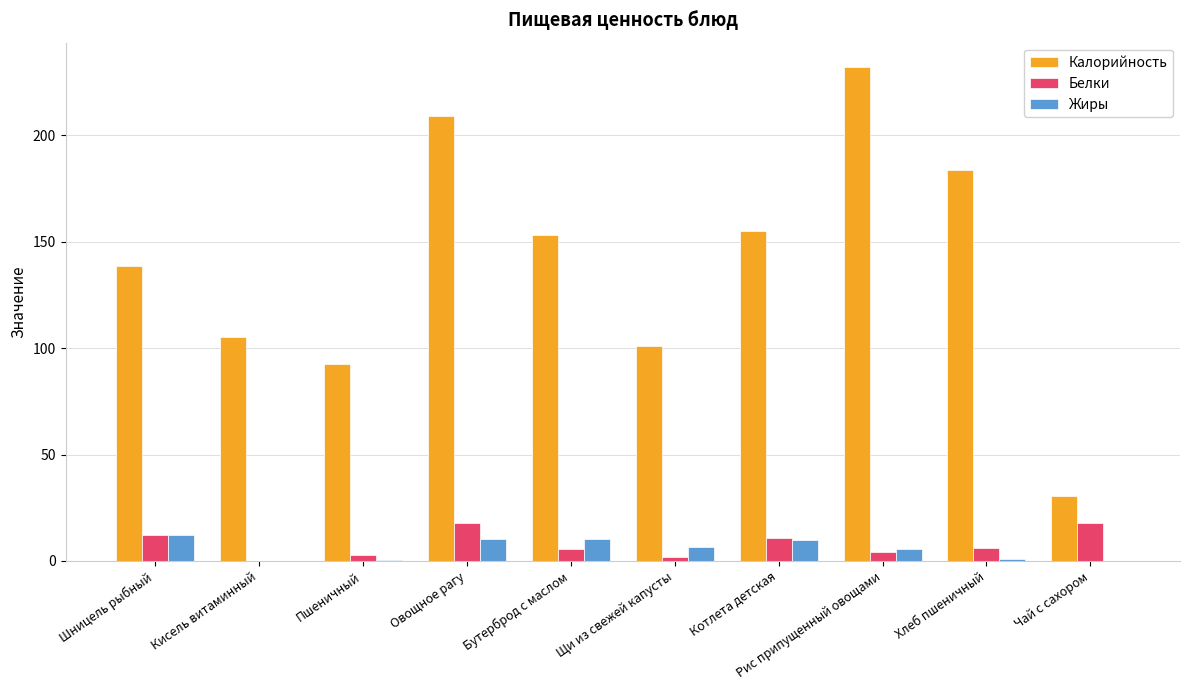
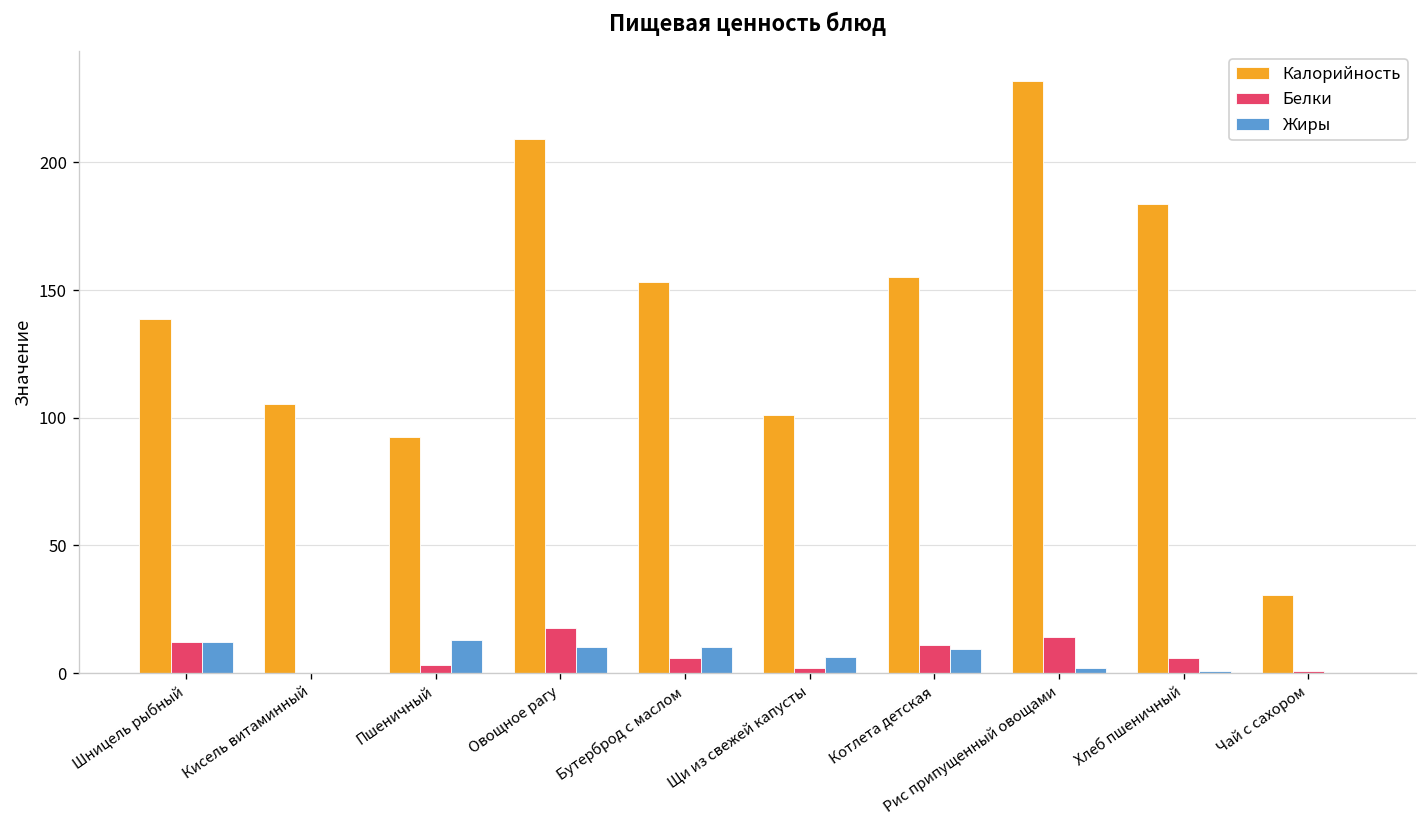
  {
    "Калорийность": {
      "Шницель рыбный": 139,
      "Кисель витаминный": 105,
      "Пшеничный": 92,
      "Овощное рагу": 209,
      "Бутерброд с маслом": 153,
      "Щи из свежей капусты": 101,
      "Котлета детская": 155,
      "Рис припущенный овощами": 232,
      "Хлеб пшеничный": 184,
      "Чай с сахором": 31
    },
    "Белки": {
      "Шницель рыбный": 12,
      "Кисель витаминный": 0,
      "Пшеничный": 3,
      "Овощное рагу": 18,
      "Бутерброд с маслом": 6,
      "Щи из свежей капусты": 2,
      "Котлета детская": 11,
-     "Рис припущенный овощами": 4,
+     "Рис припущенный овощами": 14,
      "Хлеб пшеничный": 6,
-     "Чай с сахором": 18
+     "Чай с сахором": 1
    },
    "Жиры": {
      "Шницель рыбный": 12,
      "Кисель витаминный": 0,
-     "Пшеничный": 0,
+     "Пшеничный": 13,
      "Овощное рагу": 10,
      "Бутерброд с маслом": 10,
      "Щи из свежей капусты": 6,
      "Котлета детская": 10,
-     "Рис припущенный овощами": 6,
+     "Рис припущенный овощами": 2,
      "Чай с сахором": 0
    }
  }
